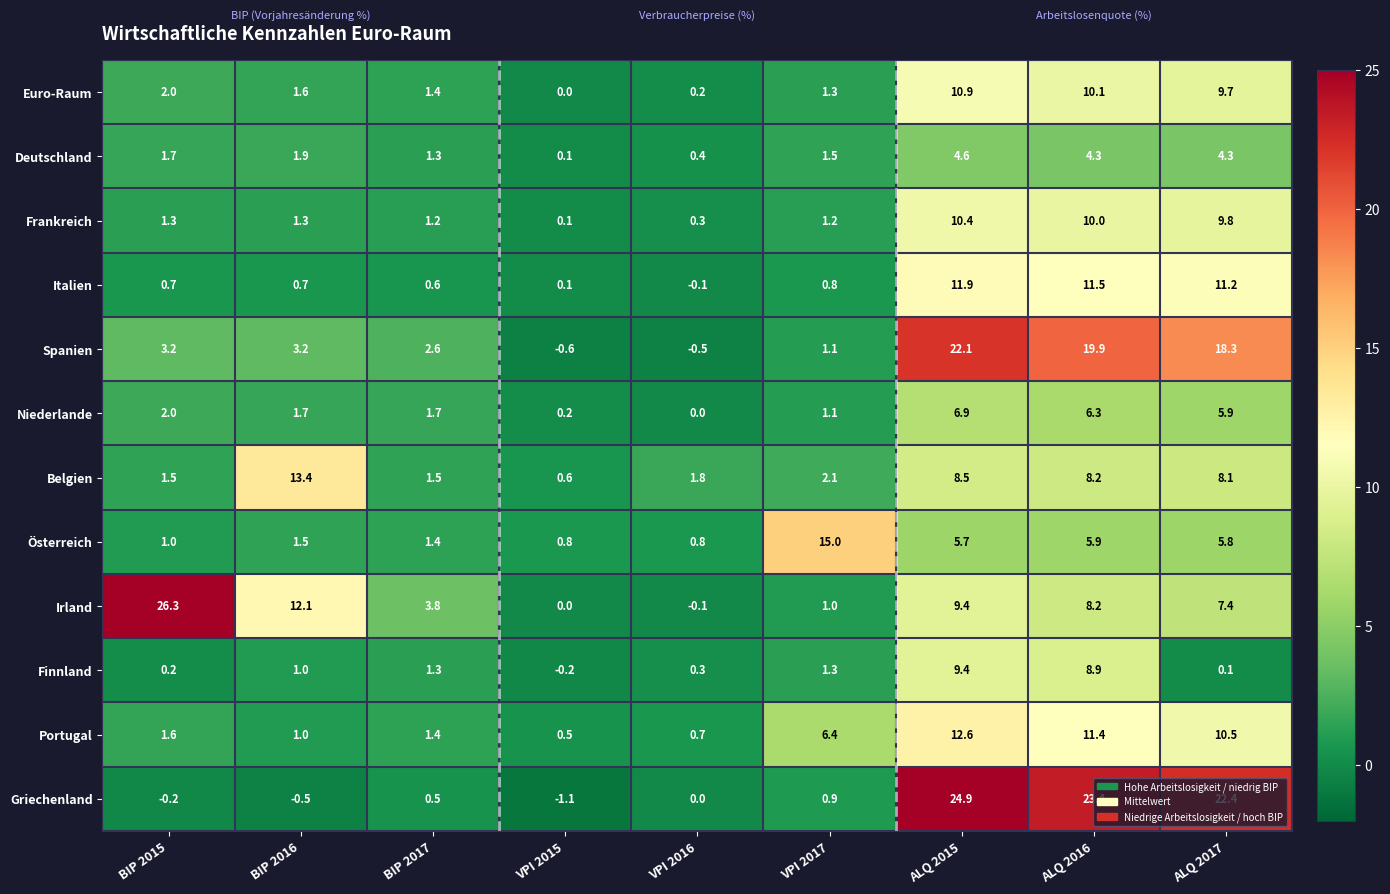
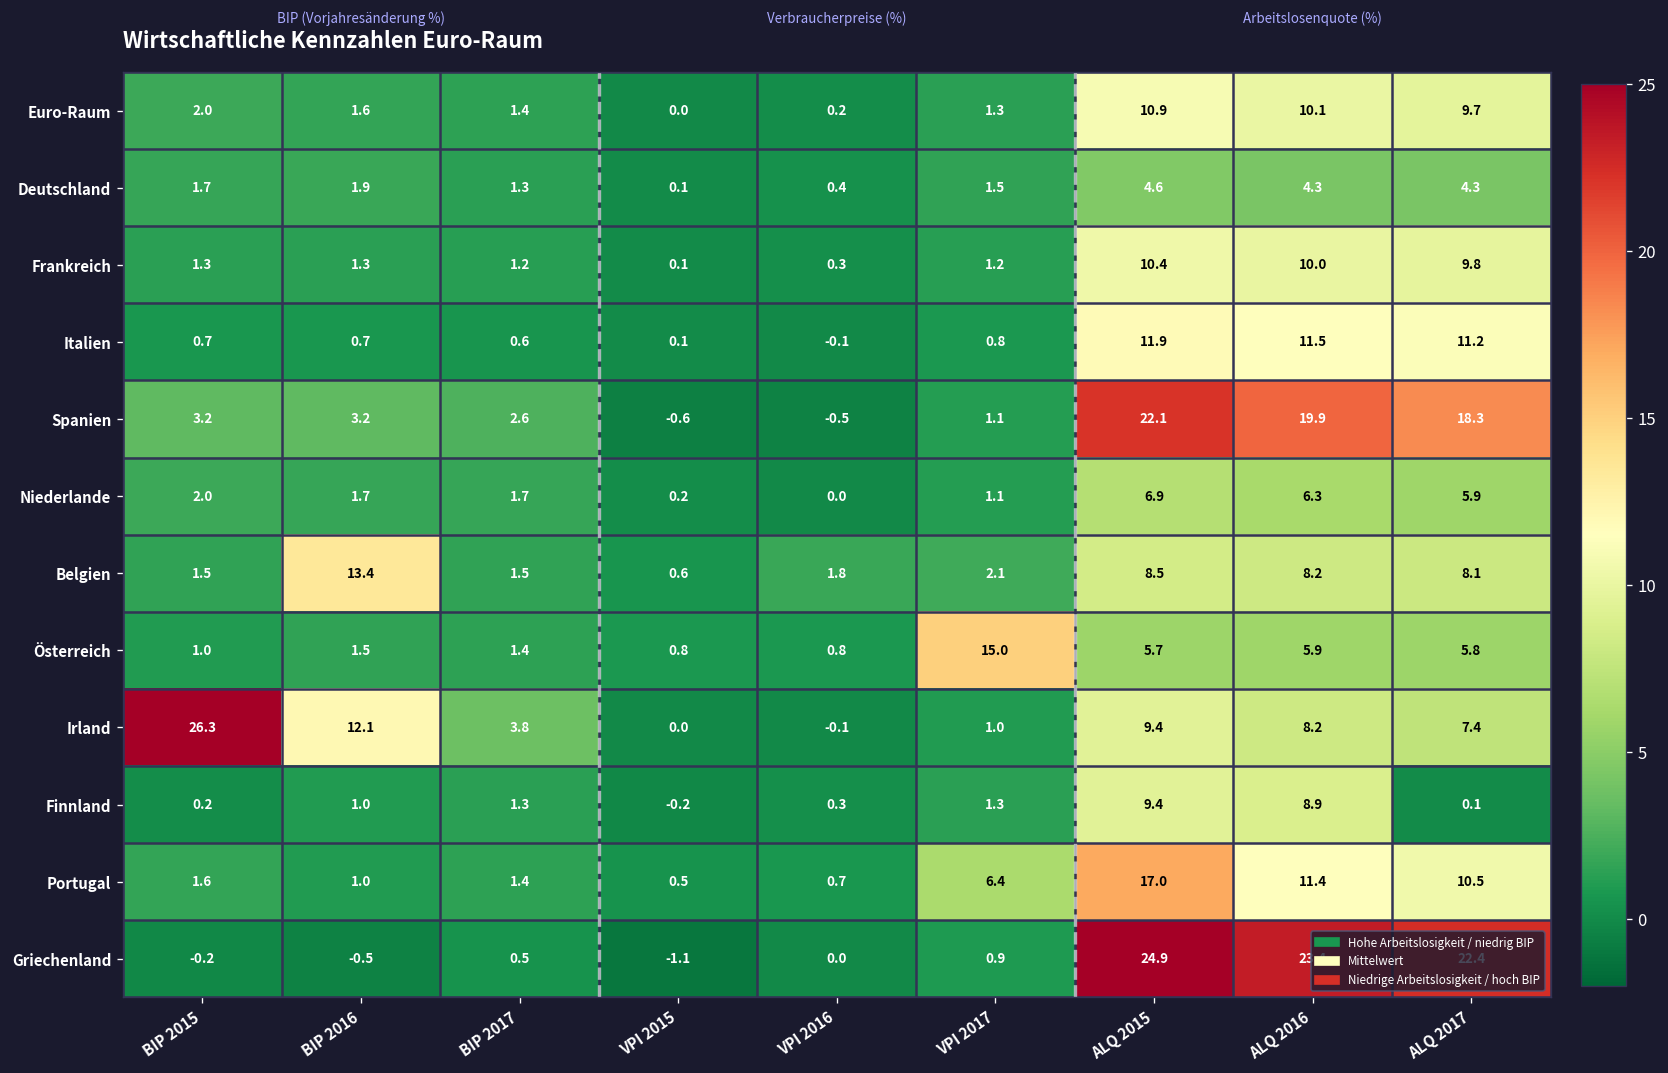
  {
    "Euro-Raum": {
      "BIP 2015": 2.0,
      "BIP 2016": 1.6,
      "BIP 2017": 1.4,
      "VPI 2015": 0.0,
      "VPI 2016": 0.2,
      "VPI 2017": 1.3,
      "ALQ 2015": 10.9,
      "ALQ 2016": 10.1,
      "ALQ 2017": 9.7
    },
    "Deutschland": {
      "BIP 2015": 1.7,
      "BIP 2016": 1.9,
      "BIP 2017": 1.3,
      "VPI 2015": 0.1,
      "VPI 2016": 0.4,
      "VPI 2017": 1.5,
      "ALQ 2015": 4.6,
      "ALQ 2016": 4.3,
      "ALQ 2017": 4.3
    },
    "Frankreich": {
      "BIP 2015": 1.3,
      "BIP 2016": 1.3,
      "BIP 2017": 1.2,
      "VPI 2015": 0.1,
      "VPI 2016": 0.3,
      "VPI 2017": 1.2,
      "ALQ 2015": 10.4,
      "ALQ 2016": 10.0,
      "ALQ 2017": 9.8
    },
    "Italien": {
      "BIP 2015": 0.7,
      "BIP 2016": 0.7,
      "BIP 2017": 0.6,
      "VPI 2015": 0.1,
      "VPI 2016": -0.1,
      "VPI 2017": 0.8,
      "ALQ 2015": 11.9,
      "ALQ 2016": 11.5,
      "ALQ 2017": 11.2
    },
    "Spanien": {
      "BIP 2015": 3.2,
      "BIP 2016": 3.2,
      "BIP 2017": 2.6,
      "VPI 2015": -0.6,
      "VPI 2016": -0.5,
      "VPI 2017": 1.1,
      "ALQ 2015": 22.1,
      "ALQ 2016": 19.9,
      "ALQ 2017": 18.3
    },
    "Niederlande": {
      "BIP 2015": 2.0,
      "BIP 2016": 1.7,
      "BIP 2017": 1.7,
      "VPI 2015": 0.2,
      "VPI 2016": 0.0,
      "VPI 2017": 1.1,
      "ALQ 2015": 6.9,
      "ALQ 2016": 6.3,
      "ALQ 2017": 5.9
    },
    "Belgien": {
      "BIP 2015": 1.5,
      "BIP 2016": 13.4,
      "BIP 2017": 1.5,
      "VPI 2015": 0.6,
      "VPI 2016": 1.8,
      "VPI 2017": 2.1,
      "ALQ 2015": 8.5,
      "ALQ 2016": 8.2,
      "ALQ 2017": 8.1
    },
    "Österreich": {
      "BIP 2015": 1.0,
      "BIP 2016": 1.5,
      "BIP 2017": 1.4,
      "VPI 2015": 0.8,
      "VPI 2016": 0.8,
      "VPI 2017": 15.0,
      "ALQ 2015": 5.7,
      "ALQ 2016": 5.9,
      "ALQ 2017": 5.8
    },
    "Irland": {
      "BIP 2015": 26.3,
      "BIP 2016": 12.1,
      "BIP 2017": 3.8,
      "VPI 2015": 0.0,
      "VPI 2016": -0.1,
      "VPI 2017": 1.0,
      "ALQ 2015": 9.4,
      "ALQ 2016": 8.2,
      "ALQ 2017": 7.4
    },
    "Finnland": {
      "BIP 2015": 0.2,
      "BIP 2016": 1.0,
      "BIP 2017": 1.3,
      "VPI 2015": -0.2,
      "VPI 2016": 0.3,
      "VPI 2017": 1.3,
      "ALQ 2015": 9.4,
      "ALQ 2016": 8.9,
      "ALQ 2017": 0.1
    },
    "Portugal": {
      "BIP 2015": 1.6,
      "BIP 2016": 1.0,
      "BIP 2017": 1.4,
      "VPI 2015": 0.5,
      "VPI 2016": 0.7,
      "VPI 2017": 6.4,
-     "ALQ 2015": 12.6,
+     "ALQ 2015": 17.0,
      "ALQ 2016": 11.4,
      "ALQ 2017": 10.5
    },
    "Griechenland": {
      "BIP 2015": -0.2,
      "BIP 2016": -0.5,
      "BIP 2017": 0.5,
      "VPI 2015": -1.1,
      "VPI 2016": 0.0,
      "VPI 2017": 0.9,
      "ALQ 2015": 24.9
    }
  }
